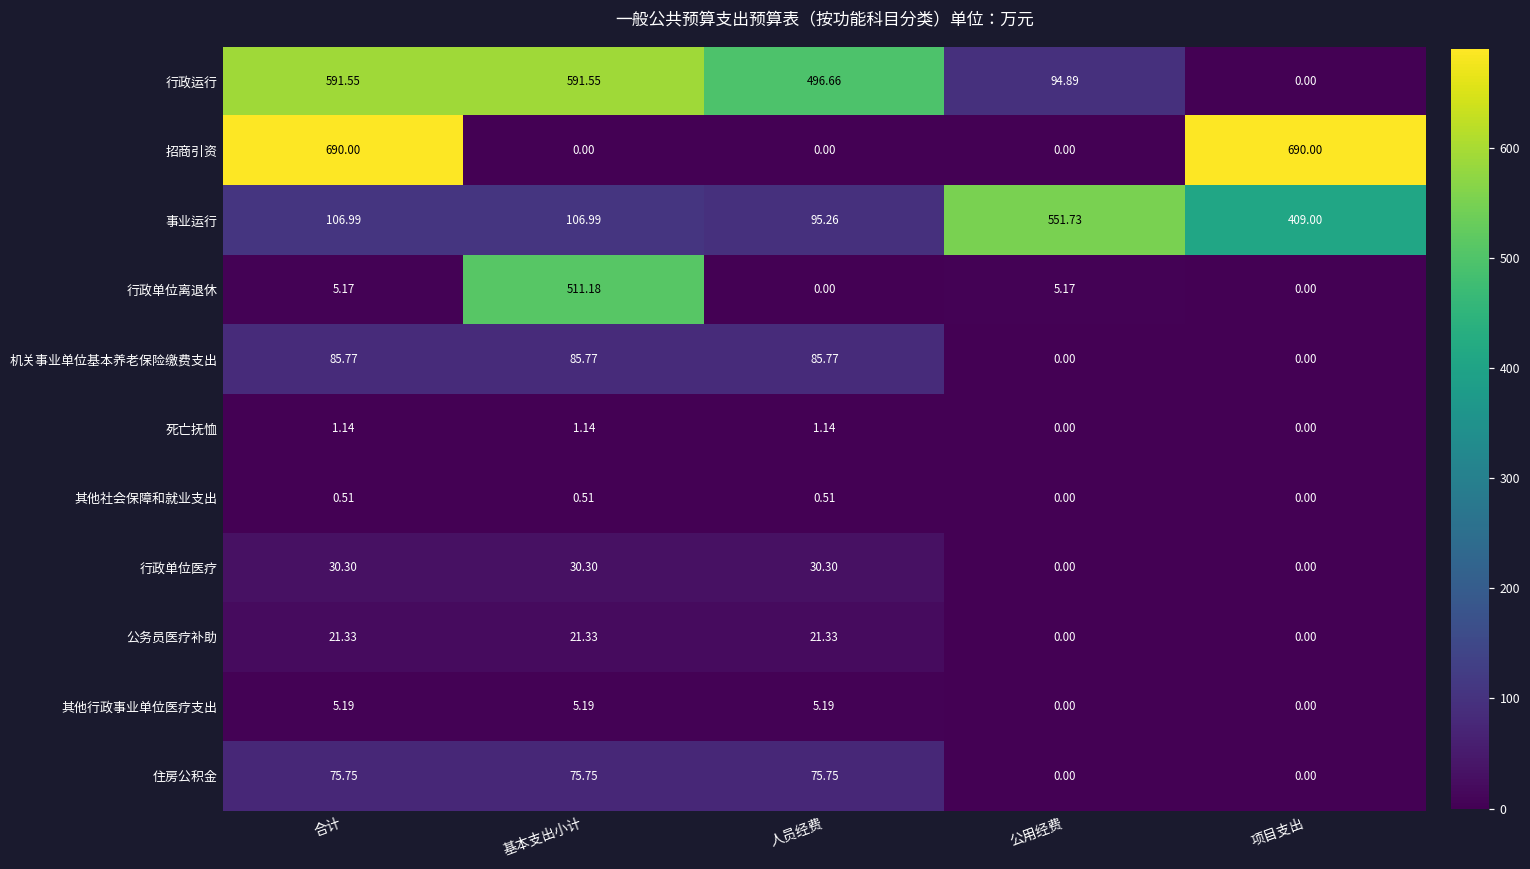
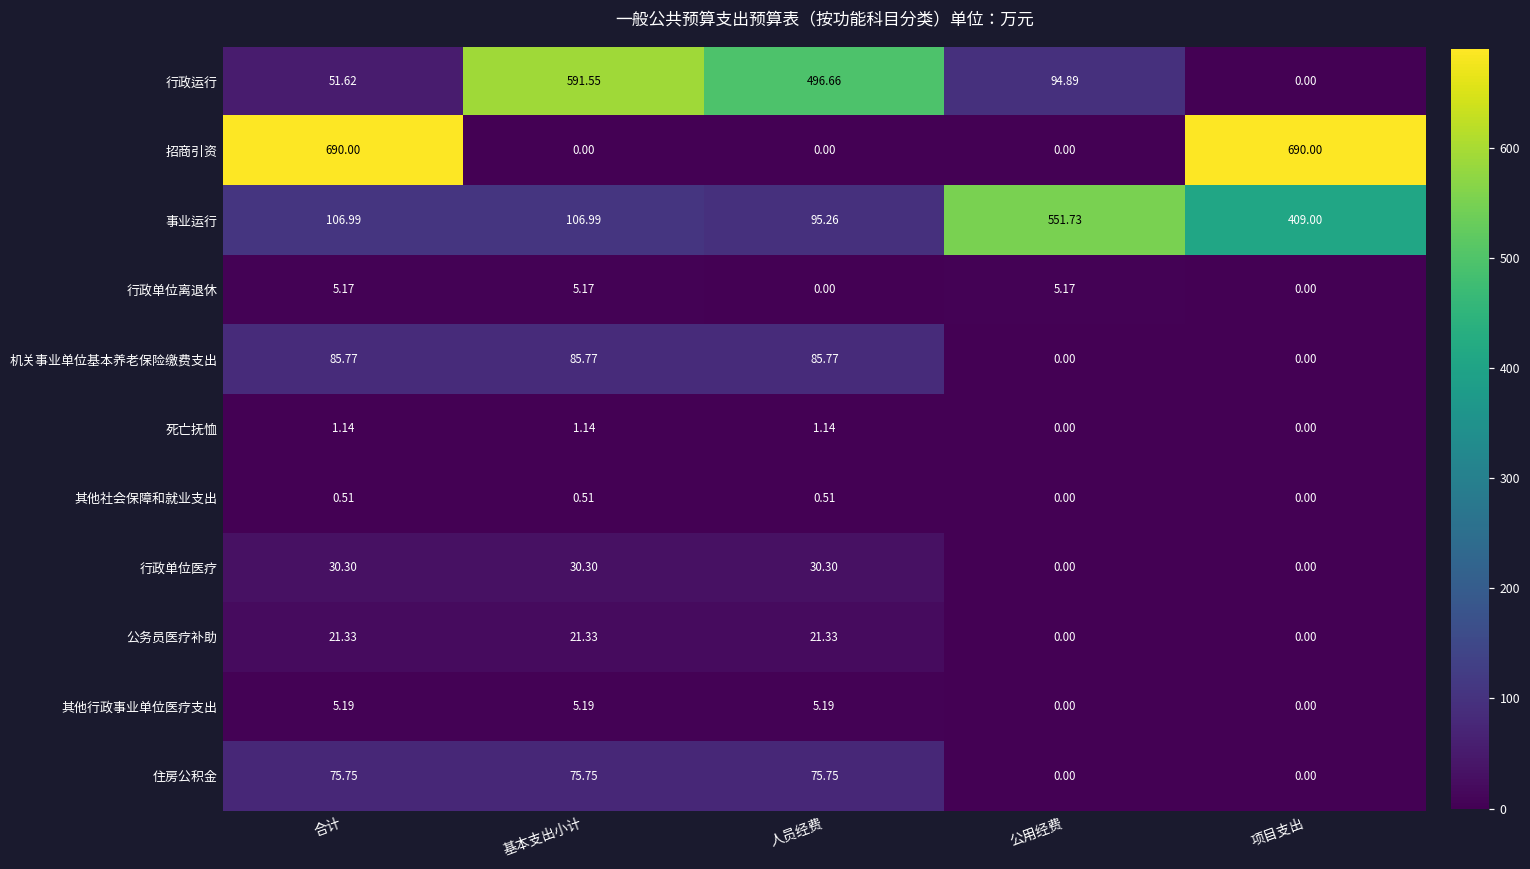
  {
    "行政运行": {
-     "合计": 591.55,
+     "合计": 51.62,
      "基本支出小计": 591.55,
      "人员经费": 496.66,
      "公用经费": 94.89,
      "项目支出": 0.00
    },
    "招商引资": {
      "合计": 690.00,
      "基本支出小计": 0.00,
      "人员经费": 0.00,
      "公用经费": 0.00,
      "项目支出": 690.00
    },
    "事业运行": {
      "合计": 106.99,
      "基本支出小计": 106.99,
      "人员经费": 95.26,
      "公用经费": 551.73,
      "项目支出": 409.00
    },
    "行政单位离退休": {
      "合计": 5.17,
-     "基本支出小计": 511.18,
+     "基本支出小计": 5.17,
      "人员经费": 0.00,
      "公用经费": 5.17,
      "项目支出": 0.00
    },
    "机关事业单位基本养老保险缴费支出": {
      "合计": 85.77,
      "基本支出小计": 85.77,
      "人员经费": 85.77,
      "公用经费": 0.00,
      "项目支出": 0.00
    },
    "死亡抚恤": {
      "合计": 1.14,
      "基本支出小计": 1.14,
      "人员经费": 1.14,
      "公用经费": 0.00,
      "项目支出": 0.00
    },
    "其他社会保障和就业支出": {
      "合计": 0.51,
      "基本支出小计": 0.51,
      "人员经费": 0.51,
      "公用经费": 0.00,
      "项目支出": 0.00
    },
    "行政单位医疗": {
      "合计": 30.30,
      "基本支出小计": 30.30,
      "人员经费": 30.30,
      "公用经费": 0.00,
      "项目支出": 0.00
    },
    "公务员医疗补助": {
      "合计": 21.33,
      "基本支出小计": 21.33,
      "人员经费": 21.33,
      "公用经费": 0.00,
      "项目支出": 0.00
    },
    "其他行政事业单位医疗支出": {
      "合计": 5.19,
      "基本支出小计": 5.19,
      "人员经费": 5.19,
      "公用经费": 0.00,
      "项目支出": 0.00
    },
    "住房公积金": {
      "合计": 75.75,
      "基本支出小计": 75.75,
      "人员经费": 75.75,
      "公用经费": 0.00,
      "项目支出": 0.00
    }
  }
